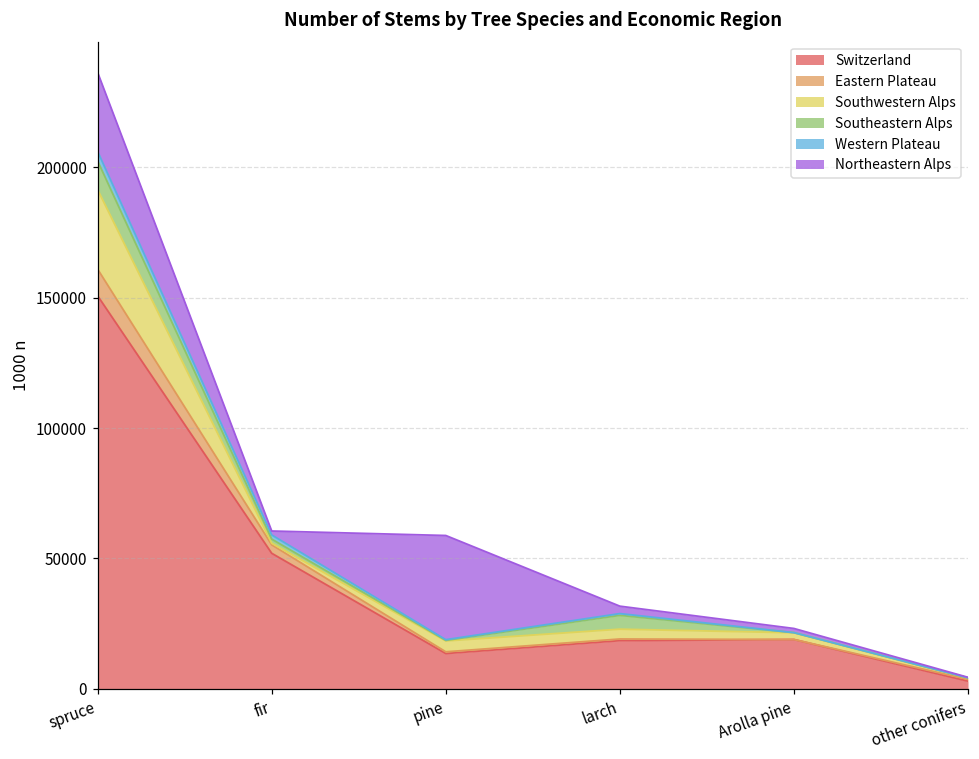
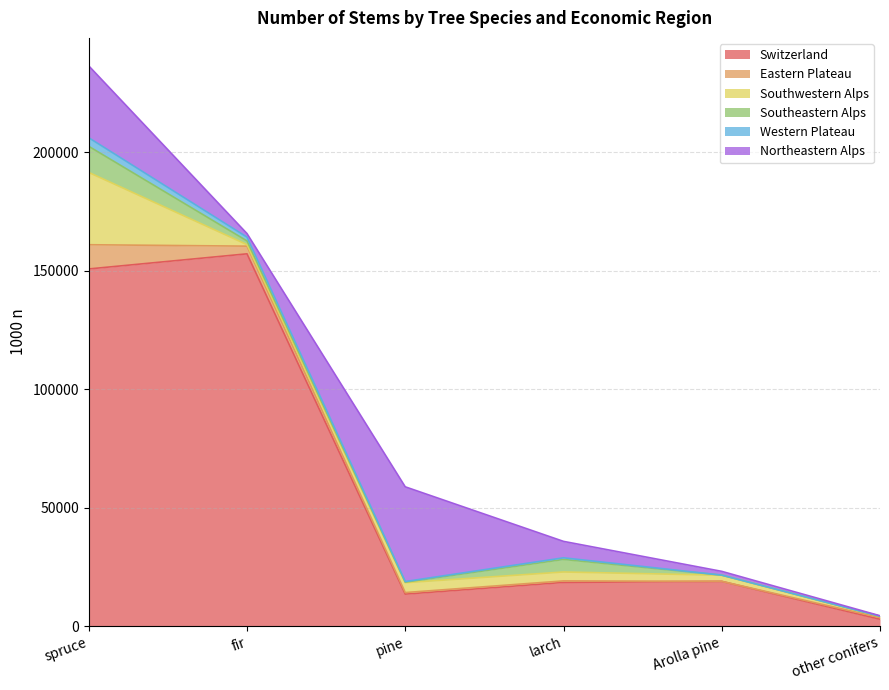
  {
    "Switzerland": {
      "spruce": 151000,
-     "fir": 52000
+     "fir": 157000
    },
    "Southeastern Alps": {
      "spruce": 11000,
      "fir": 2000
    },
    "Western Plateau": {
      "spruce": 4000,
      "fir": 2000
    },
    "Northeastern Alps": {
      "spruce": 30000,
      "fir": 2000,
      "pine": 40000,
-     "larch": 3000,
+     "larch": 7000,
      "Arolla pine": 2000
    }
  }
